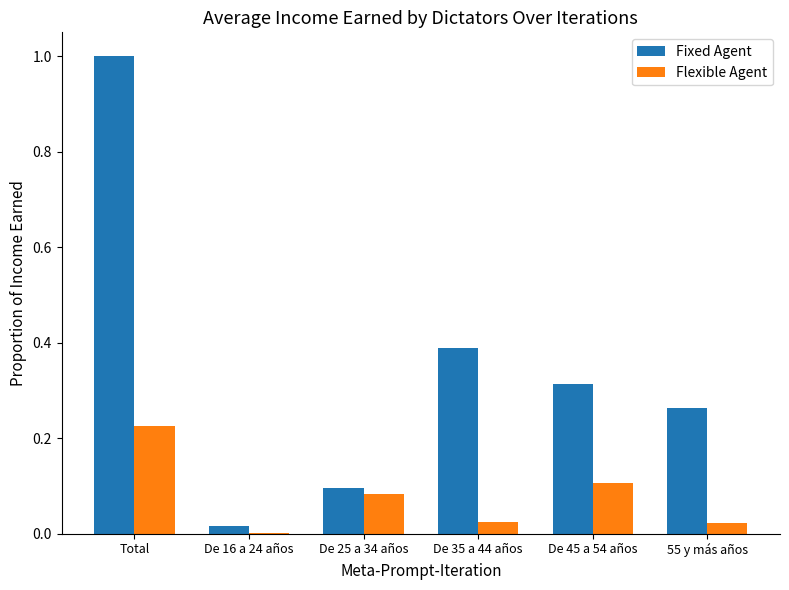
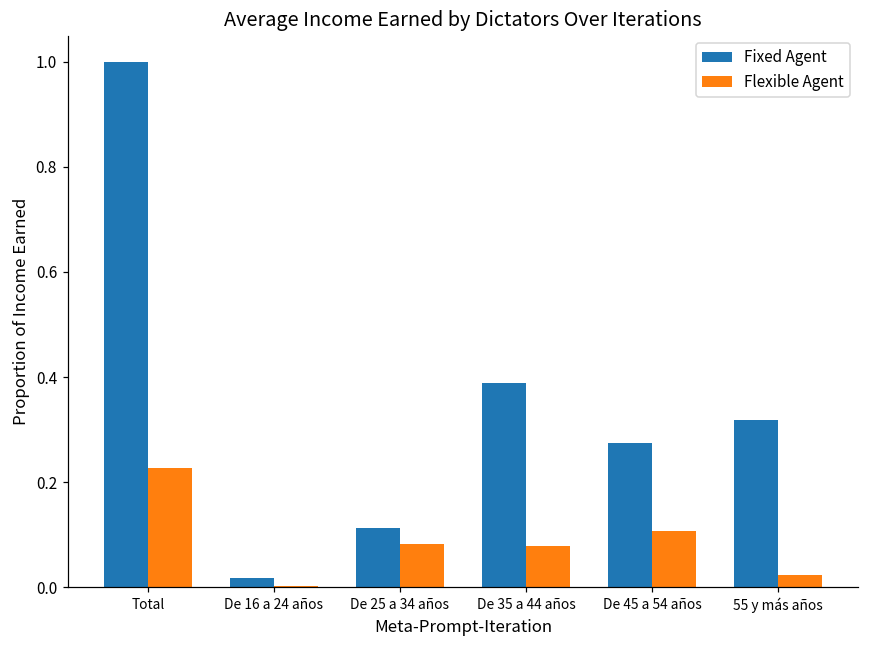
  {
    "Fixed Agent": {
      "Total": 1.00,
      "De 16 a 24 años": 0.02,
-     "De 25 a 34 años": 0.10,
+     "De 25 a 34 años": 0.11,
      "De 35 a 44 años": 0.39,
-     "De 45 a 54 años": 0.31,
-     "55 y más años": 0.26
+     "De 45 a 54 años": 0.28,
+     "55 y más años": 0.32
    },
    "Flexible Agent": {
      "Total": 0.23,
      "De 25 a 34 años": 0.08,
-     "De 35 a 44 años": 0.02,
+     "De 35 a 44 años": 0.08,
      "De 45 a 54 años": 0.11,
      "55 y más años": 0.02
    }
  }
